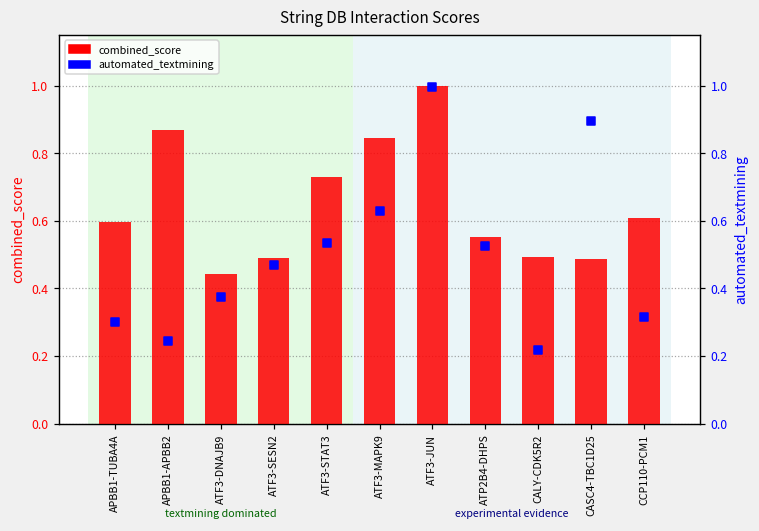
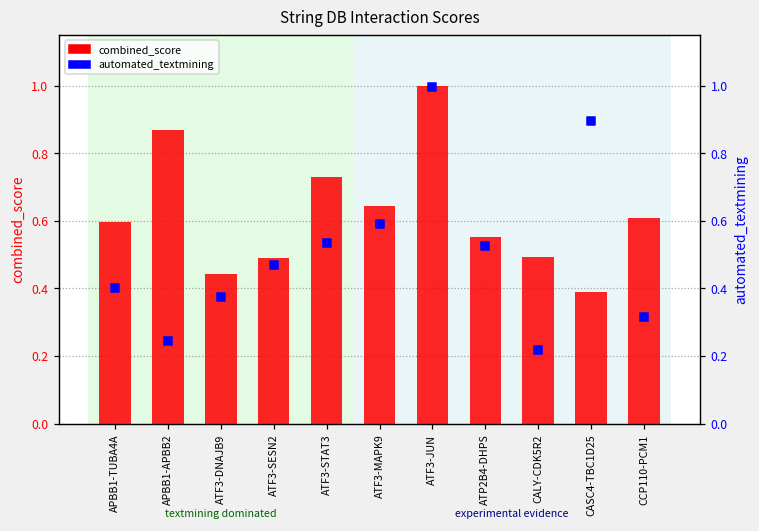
  {
    "combined_score": {
      "APBB1-TUBA4A": 0.60,
      "APBB1-APBB2": 0.87,
      "ATF3-DNAJB9": 0.44,
      "ATF3-SESN2": 0.49,
      "ATF3-STAT3": 0.73,
-     "ATF3-MAPK9": 0.84,
+     "ATF3-MAPK9": 0.65,
      "ATF3-JUN": 1.00,
      "ATP2B4-DHPS": 0.55,
      "CALY-CDK5R2": 0.49,
-     "CASC4-TBC1D25": 0.49,
+     "CASC4-TBC1D25": 0.39,
      "CCP110-PCM1": 0.61
    },
    "automated_textmining": {
-     "APBB1-TUBA4A": 0.3,
-     "ATF3-MAPK9": 0.63
+     "APBB1-TUBA4A": 0.4,
+     "ATF3-MAPK9": 0.59
    }
  }
